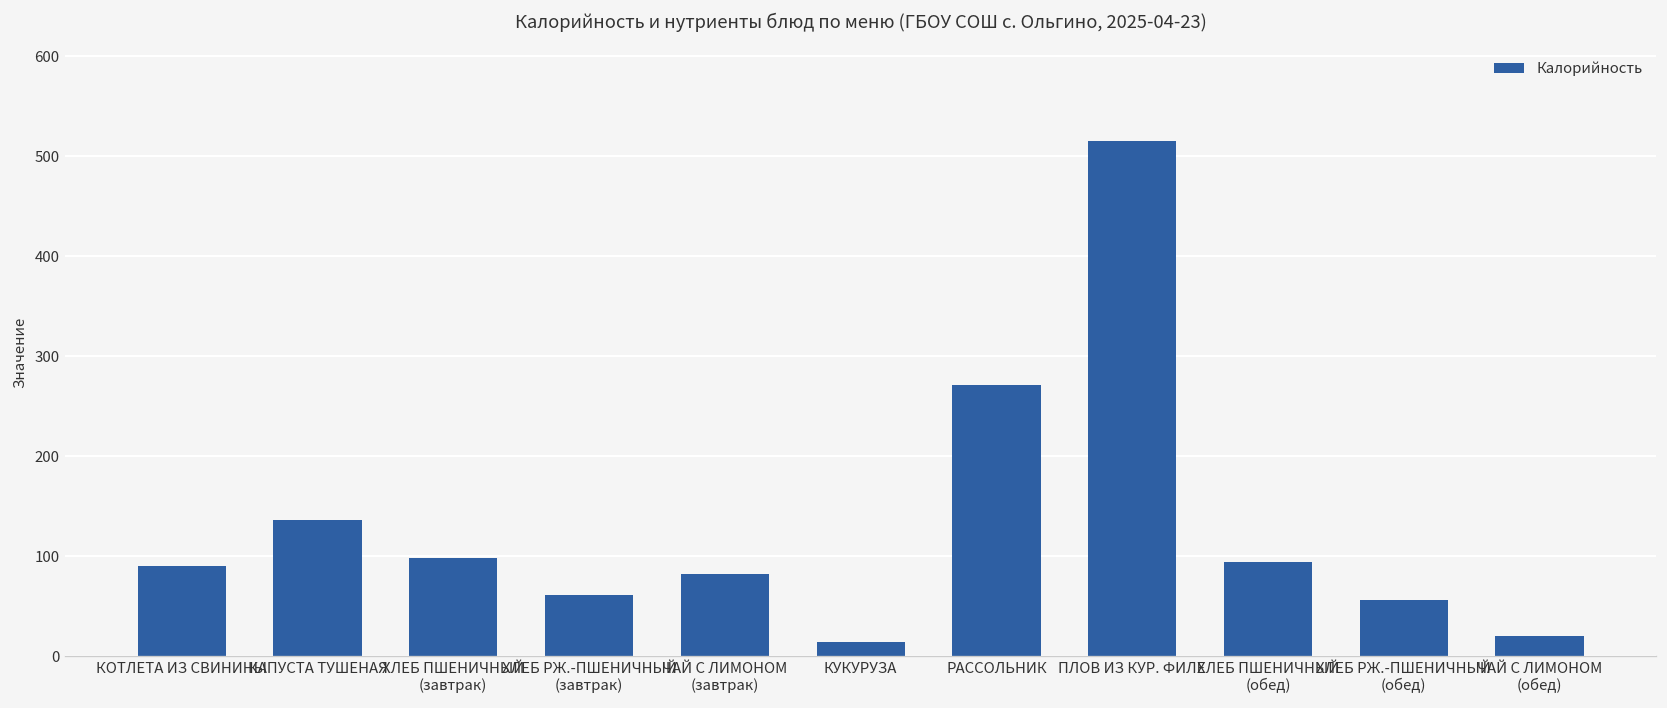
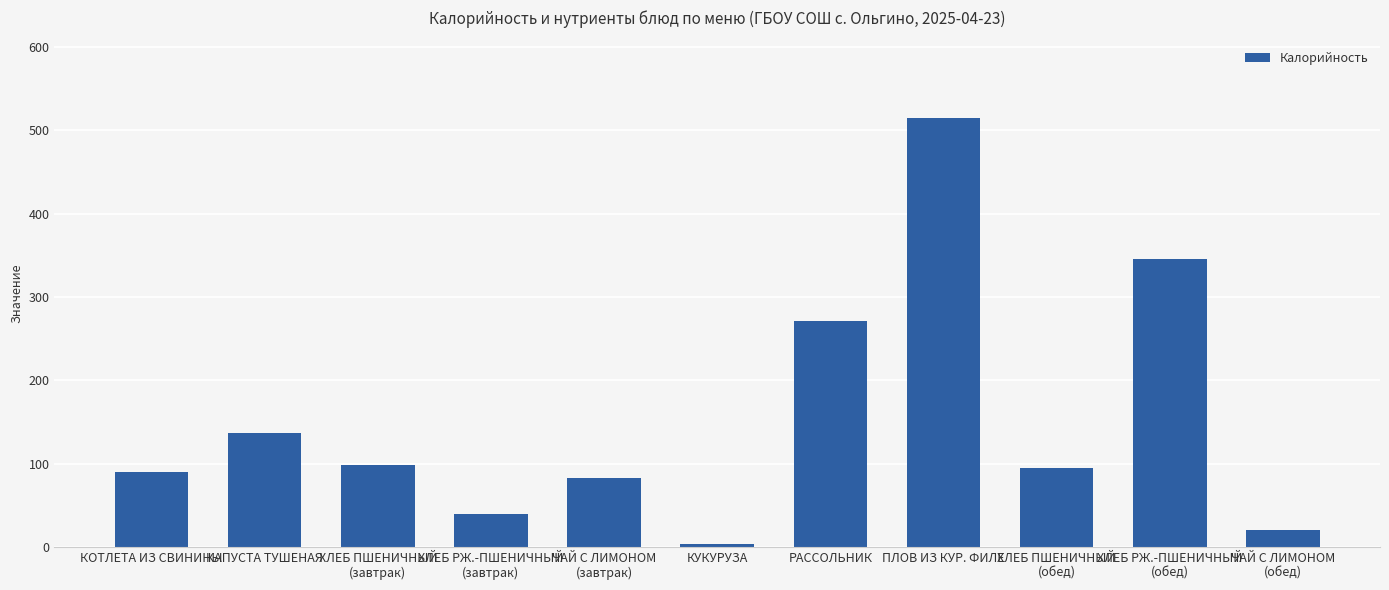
  {
    "КОТЛЕТА ИЗ СВИНИНЫ": 90,
    "КАПУСТА ТУШЕНАЯ": 140,
-   "ХЛЕБ РЖ.-ПШЕНИЧНЫЙ (завтрак)": 60,
+   "ХЛЕБ РЖ.-ПШЕНИЧНЫЙ (завтрак)": 40,
    "ЧАЙ С ЛИМОНОМ (завтрак)": 80,
-   "КУКУРУЗА": 10,
+   "КУКУРУЗА": 0,
    "РАССОЛЬНИК": 270,
    "ПЛОВ ИЗ КУР. ФИЛЕ": 520,
-   "ХЛЕБ РЖ.-ПШЕНИЧНЫЙ (обед)": 60,
+   "ХЛЕБ РЖ.-ПШЕНИЧНЫЙ (обед)": 350,
    "ЧАЙ С ЛИМОНОМ (обед)": 20
  }
